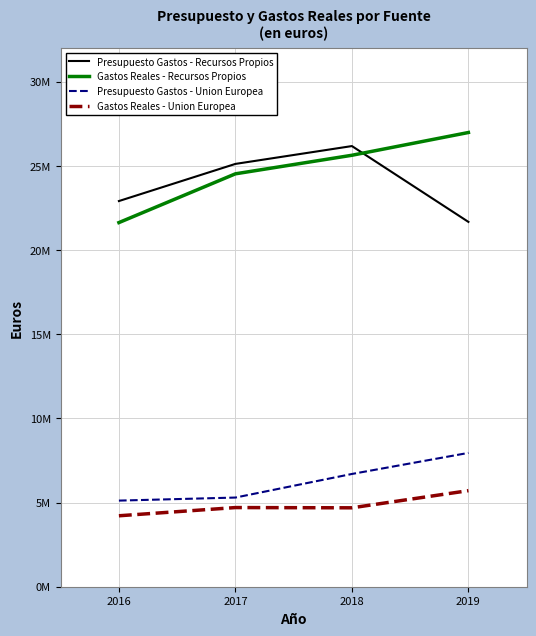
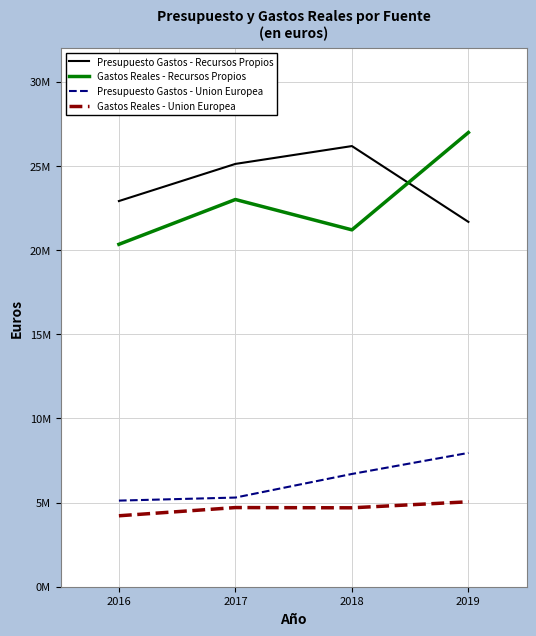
  {
    "Presupuesto Gastos - Recursos Propios": {
      "2016": 22900000,
      "2017": 25100000,
      "2018": 26200000,
      "2019": 21700000
    },
    "Gastos Reales - Recursos Propios": {
-     "2016": 21600000,
-     "2017": 24500000,
-     "2018": 25600000,
+     "2016": 20300000,
+     "2017": 23000000,
+     "2018": 21200000,
      "2019": 27000000
    },
    "Presupuesto Gastos - Union Europea": {
      "2016": 5100000,
      "2017": 5300000,
      "2018": 6700000,
      "2019": 8000000
    },
    "Gastos Reales - Union Europea": {
      "2016": 4200000,
      "2017": 4700000,
      "2018": 4700000,
-     "2019": 5700000
+     "2019": 5000000
    }
  }
